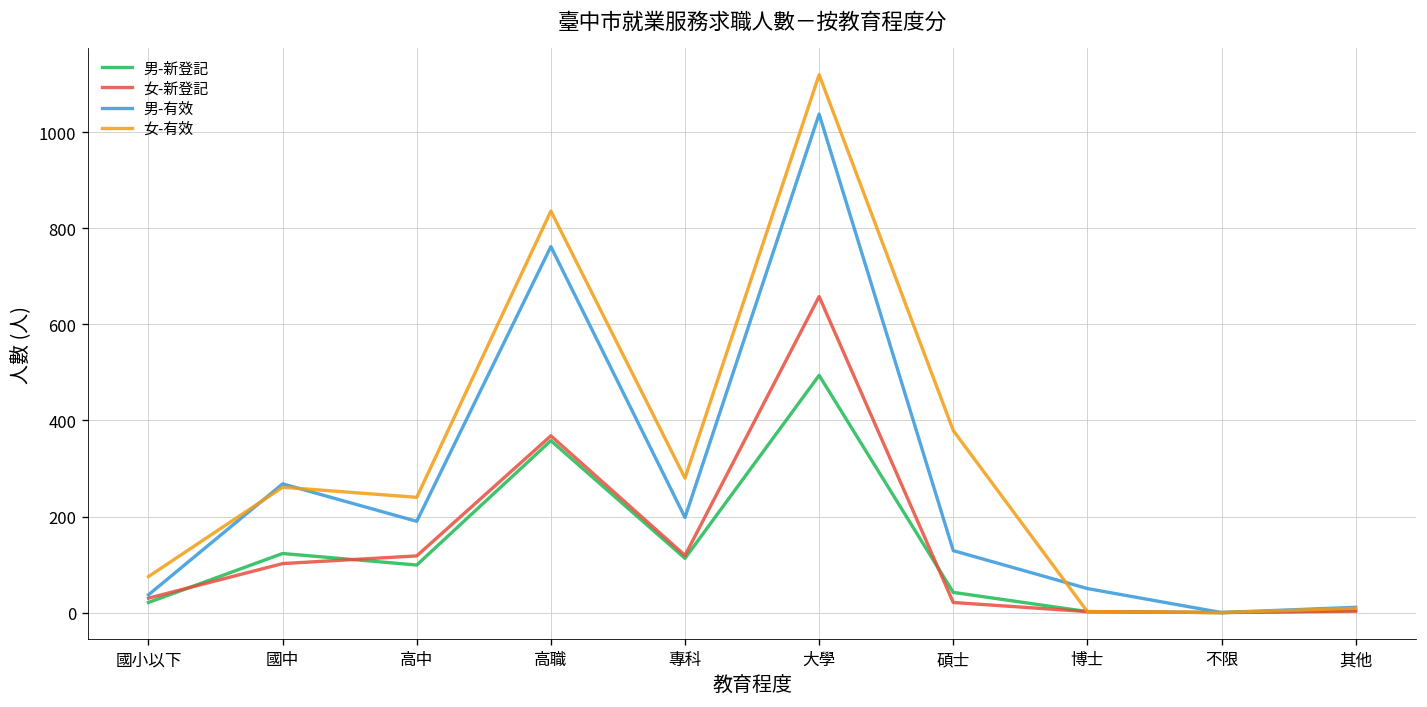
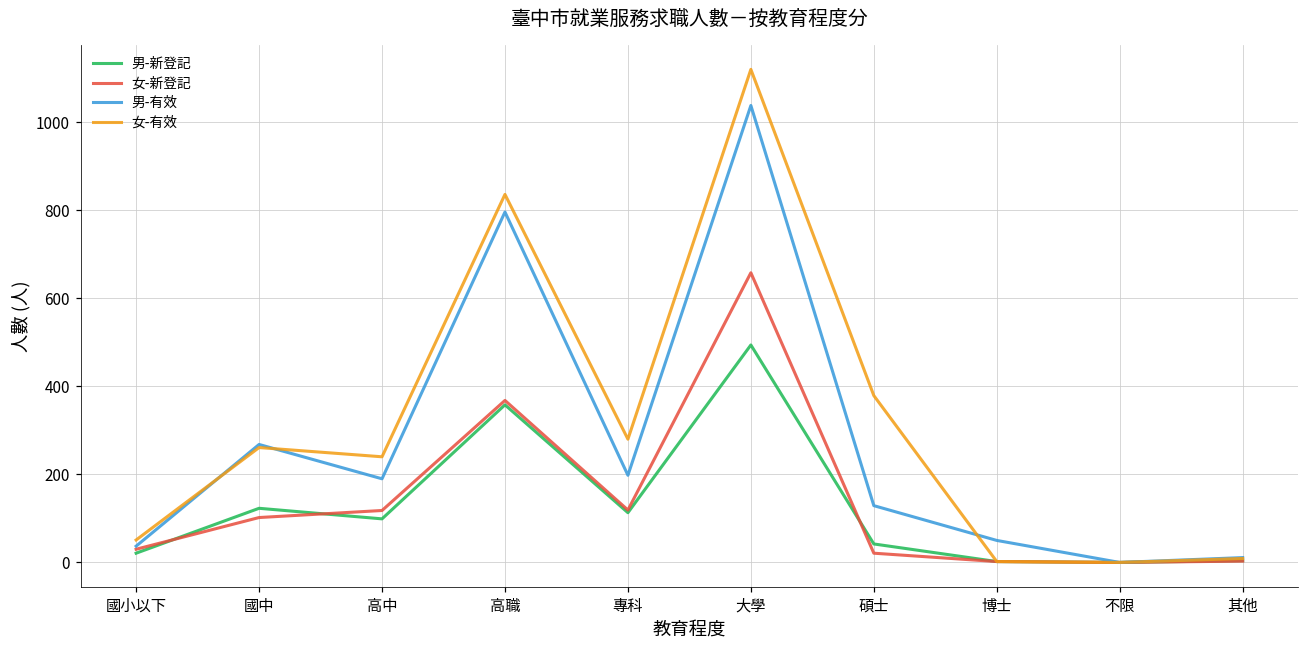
  {
    "男-新登記": {
      "國小以下": 20,
      "國中": 120,
      "高中": 100,
      "高職": 360,
      "大學": 490,
      "碩士": 40
    },
    "女-新登記": {
      "國小以下": 30,
      "國中": 100,
      "高中": 120,
      "高職": 370,
      "大學": 660,
      "碩士": 20
    },
    "男-有效": {
      "國小以下": 40,
      "國中": 270,
      "高中": 190,
-     "高職": 760,
+     "高職": 800,
      "專科": 200,
      "大學": 1040,
      "碩士": 130,
      "博士": 50
    },
    "女-有效": {
-     "國小以下": 80,
+     "國小以下": 50,
      "國中": 260,
      "高中": 240,
      "高職": 840,
      "專科": 280,
      "大學": 1120,
      "碩士": 380
    }
  }
